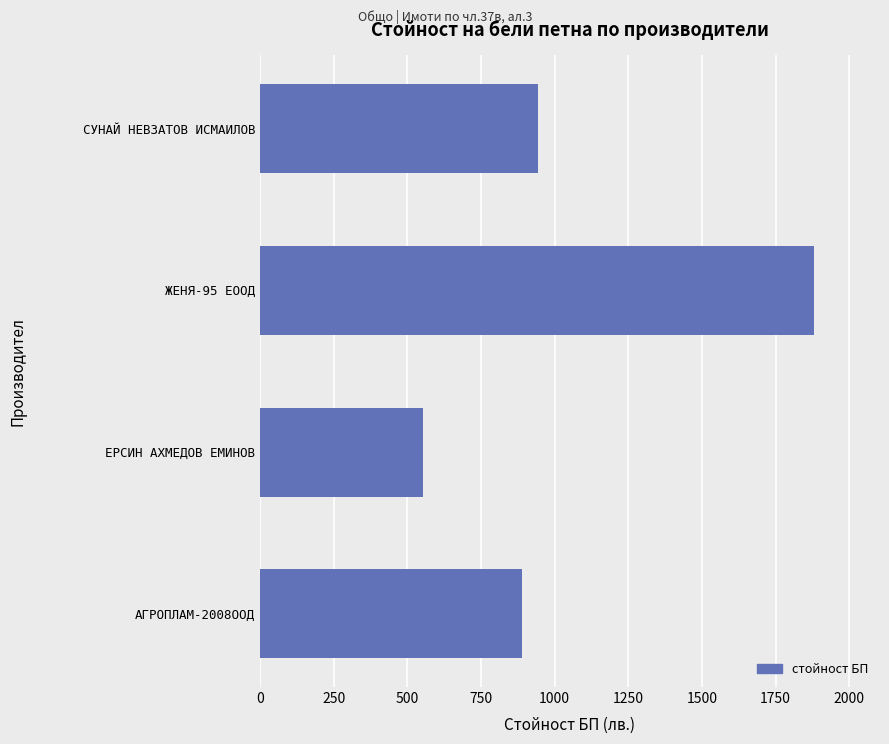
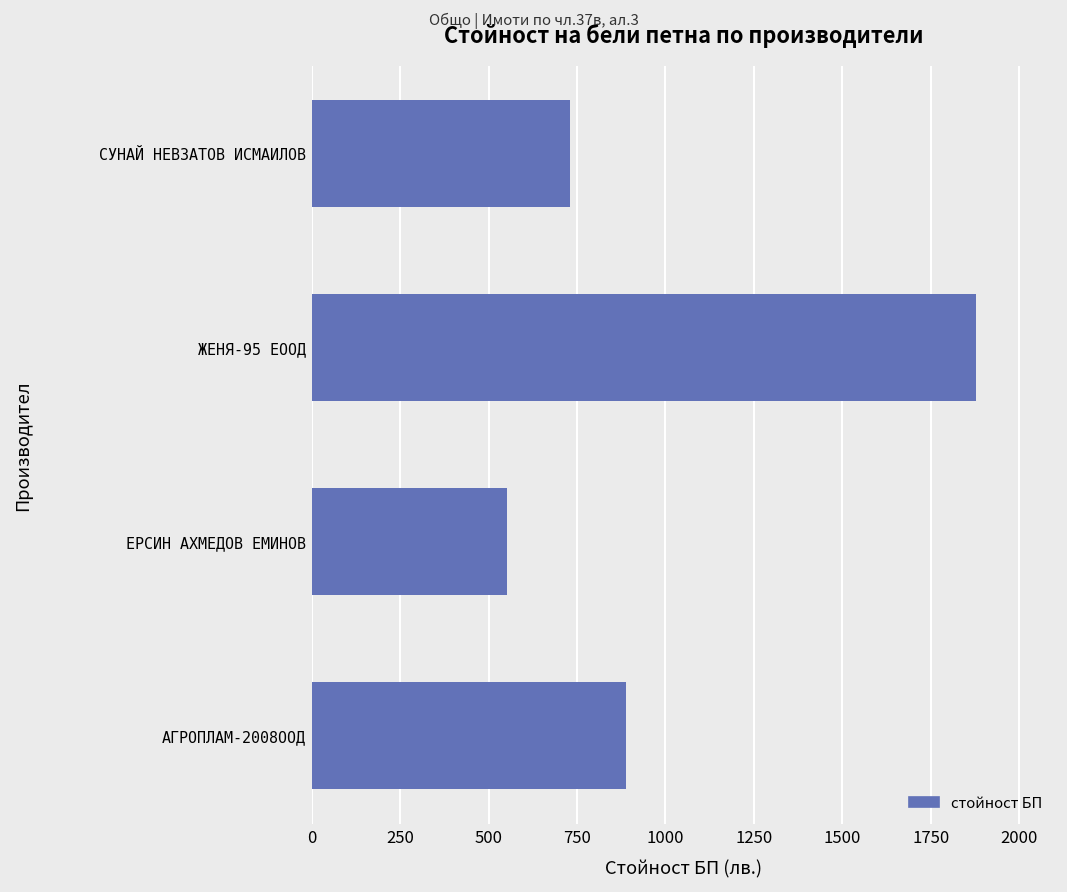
  {
-   "СУНАЙ НЕВЗАТОВ ИСМАИЛОВ": 940,
+   "СУНАЙ НЕВЗАТОВ ИСМАИЛОВ": 730,
    "ЖЕНЯ-95 ЕООД": 1880,
    "ЕРСИН АХМЕДОВ ЕМИНОВ": 550,
    "АГРОПЛАМ-2008ООД": 890
  }
